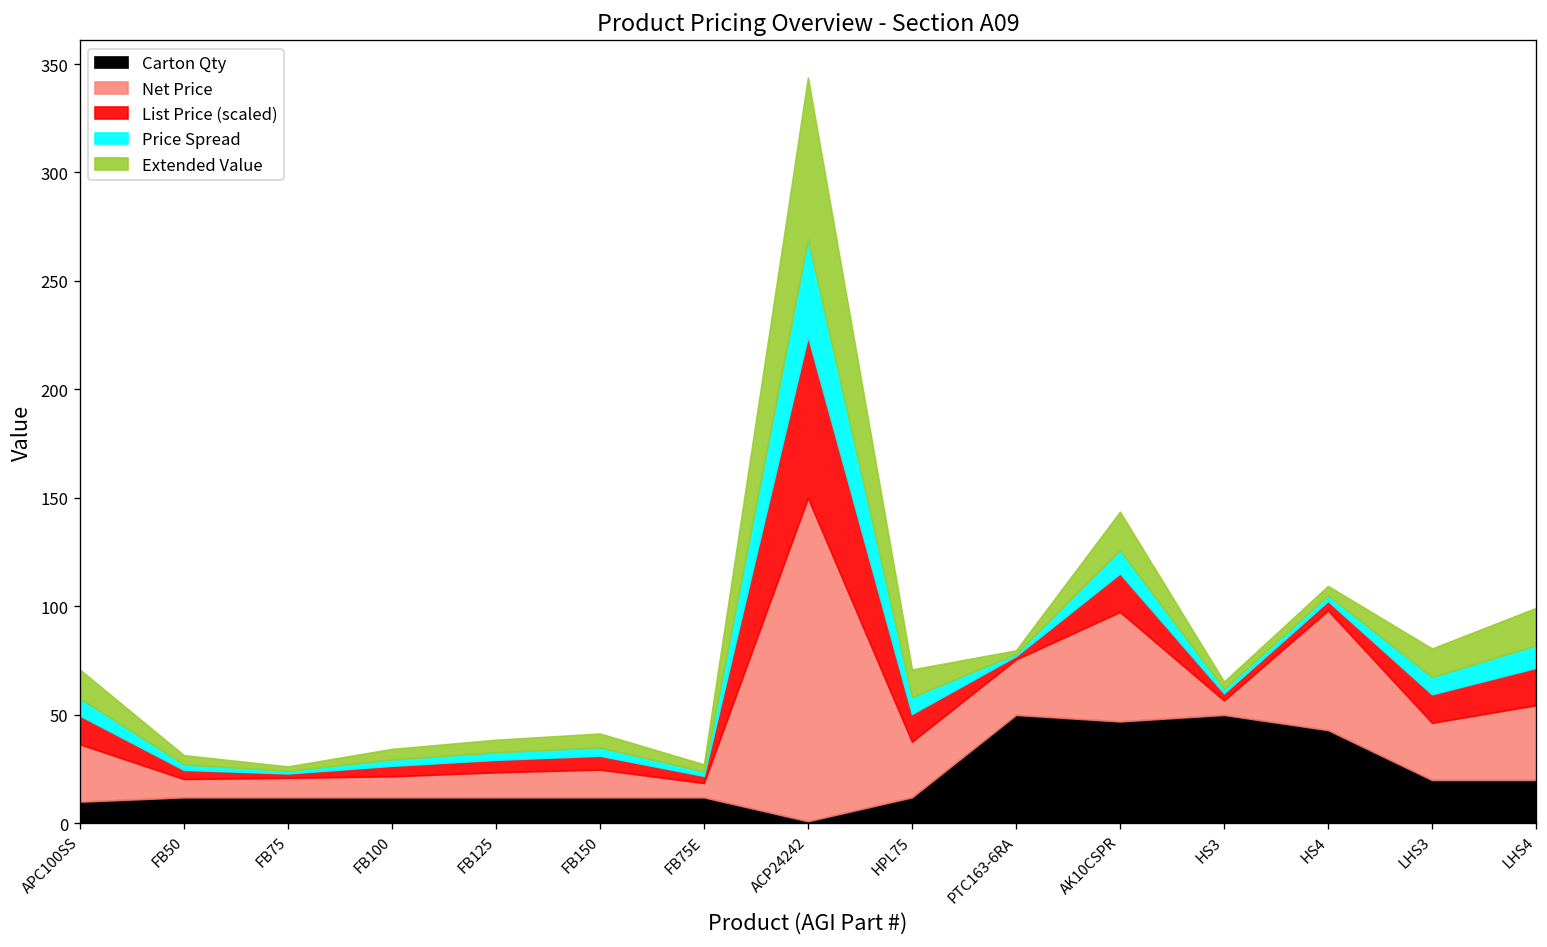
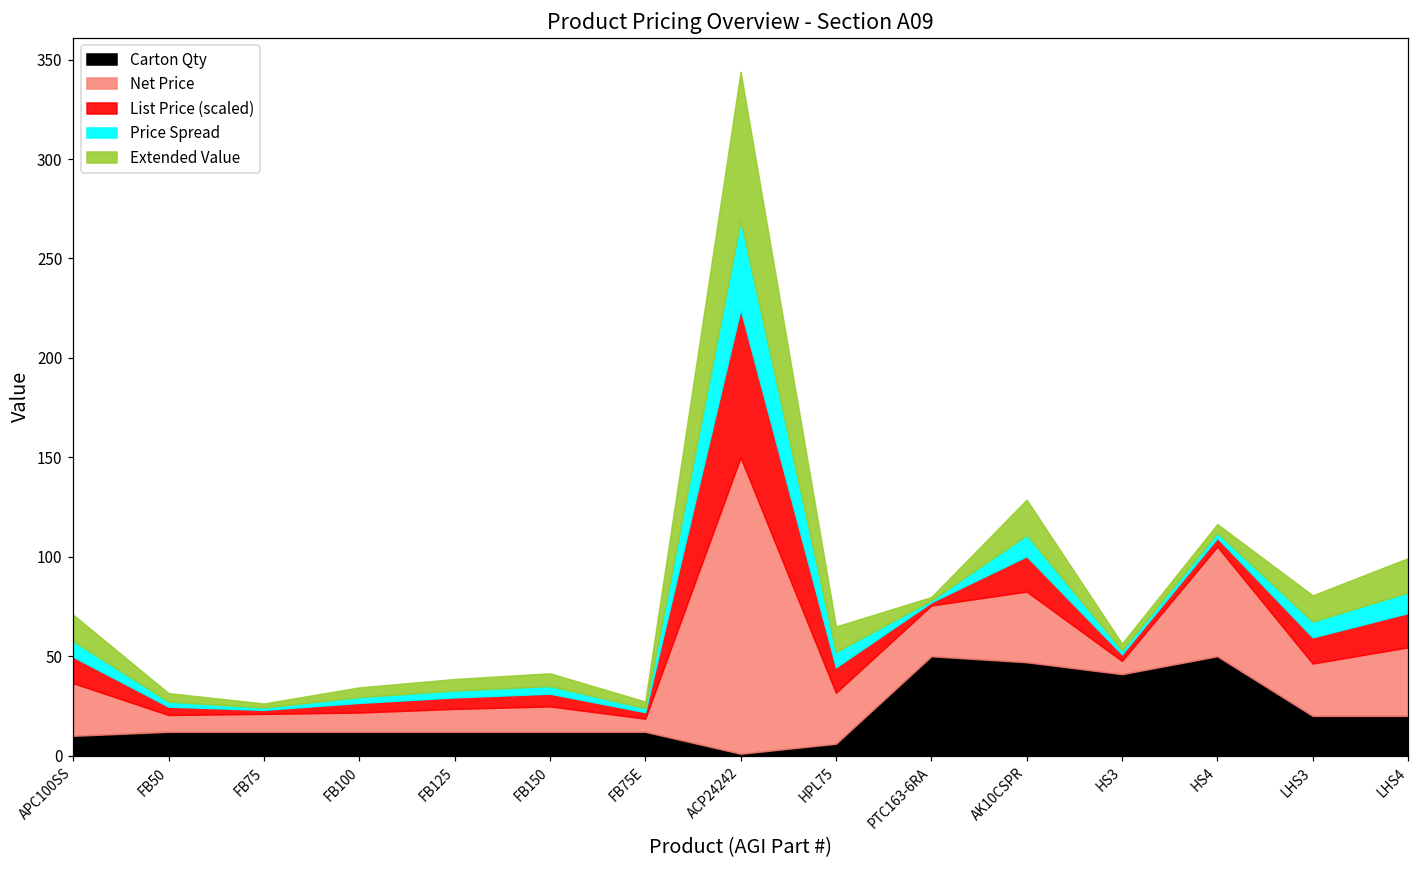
  {
    "Carton Qty": {
      "APC100SS": 10,
      "FB50": 12,
      "FB75": 12,
      "FB100": 12,
      "FB125": 12,
      "FB150": 12,
      "FB75E": 12,
-     "HPL75": 12,
+     "HPL75": 6,
      "PTC163-6RA": 50,
      "AK10CSPR": 47,
-     "HS3": 50,
-     "HS4": 43,
+     "HS3": 41,
+     "HS4": 50,
      "LHS3": 20,
      "LHS4": 20
    },
    "Net Price": {
      "APC100SS": 26,
      "FB50": 8,
      "FB75": 9,
      "FB100": 10,
      "FB125": 12,
      "FB150": 13,
      "FB75E": 7,
      "ACP24242": 149,
      "HPL75": 26,
      "PTC163-6RA": 26,
-     "AK10CSPR": 50,
+     "AK10CSPR": 36,
      "HS3": 7,
      "HS4": 55,
      "LHS3": 26,
      "LHS4": 34
    },
    "List Price (scaled)": {
      "APC100SS": 13,
      "FB50": 4,
      "FB100": 5,
      "FB125": 6,
      "FB150": 6,
      "FB75E": 3,
      "ACP24242": 75,
      "HPL75": 13,
      "AK10CSPR": 18,
      "HS3": 3,
      "HS4": 4,
      "LHS3": 13,
      "LHS4": 17
    },
    "Price Spread": {
      "APC100SS": 8,
      "FB50": 3,
      "FB100": 3,
      "FB125": 3,
      "FB150": 4,
      "FB75E": 2,
      "ACP24242": 45,
      "HPL75": 8,
      "AK10CSPR": 11,
      "HS3": 2,
      "HS4": 3,
      "LHS3": 8,
      "LHS4": 10
    },
    "Extended Value": {
      "APC100SS": 13,
      "FB50": 4,
      "FB75": 2,
      "FB100": 5,
      "FB125": 6,
      "FB150": 6,
      "FB75E": 3,
      "ACP24242": 75,
      "HPL75": 13,
      "PTC163-6RA": 2,
      "AK10CSPR": 18,
      "HS3": 3,
      "HS4": 4,
      "LHS3": 13,
      "LHS4": 17
    }
  }
